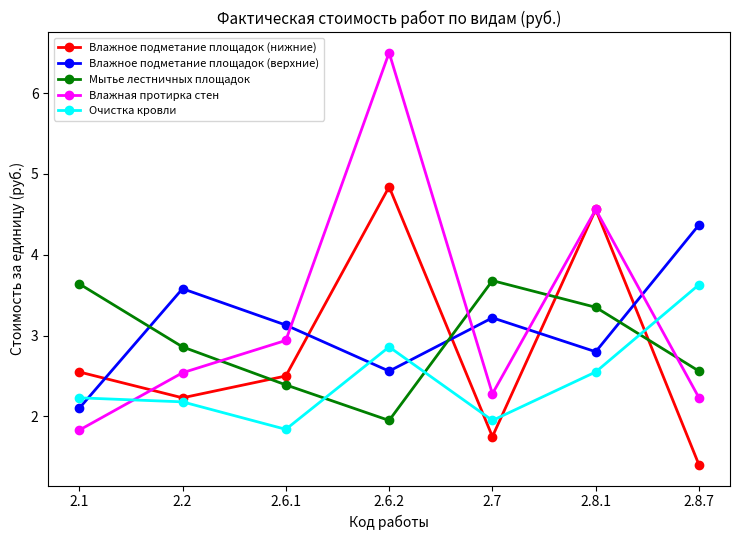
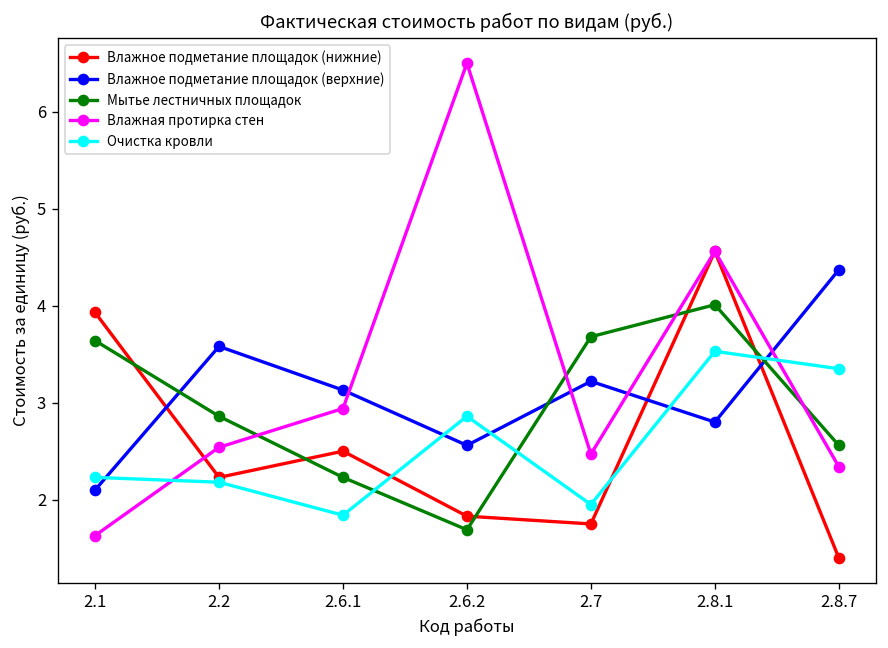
  {
    "Влажное подметание площадок (нижние)": {
-     "2.1": 2.6,
+     "2.1": 3.9,
      "2.2": 2.2,
      "2.6.1": 2.5,
-     "2.6.2": 4.8,
+     "2.6.2": 1.8,
      "2.7": 1.8,
      "2.8.7": 1.4
    },
    "Влажное подметание площадок (верхние)": {
      "2.1": 2.1,
      "2.2": 3.6,
      "2.6.1": 3.1,
      "2.6.2": 2.6,
      "2.7": 3.2,
      "2.8.1": 2.8,
      "2.8.7": 4.4
    },
    "Мытье лестничных площадок": {
      "2.1": 3.6,
      "2.2": 2.9,
-     "2.6.1": 2.4,
-     "2.6.2": 2.0,
+     "2.6.1": 2.2,
+     "2.6.2": 1.7,
      "2.7": 3.7,
-     "2.8.1": 3.4,
+     "2.8.1": 4.0,
      "2.8.7": 2.6
    },
    "Влажная протирка стен": {
-     "2.1": 1.8,
+     "2.1": 1.6,
      "2.2": 2.5,
      "2.6.1": 2.9,
      "2.6.2": 6.5,
-     "2.7": 2.3,
-     "2.8.7": 2.2
+     "2.7": 2.5,
+     "2.8.7": 2.3
    },
    "Очистка кровли": {
      "2.1": 2.2,
      "2.2": 2.2,
      "2.6.1": 1.8,
      "2.6.2": 2.9,
      "2.7": 2.0,
-     "2.8.1": 2.6,
-     "2.8.7": 3.6
+     "2.8.1": 3.5,
+     "2.8.7": 3.4
    }
  }
